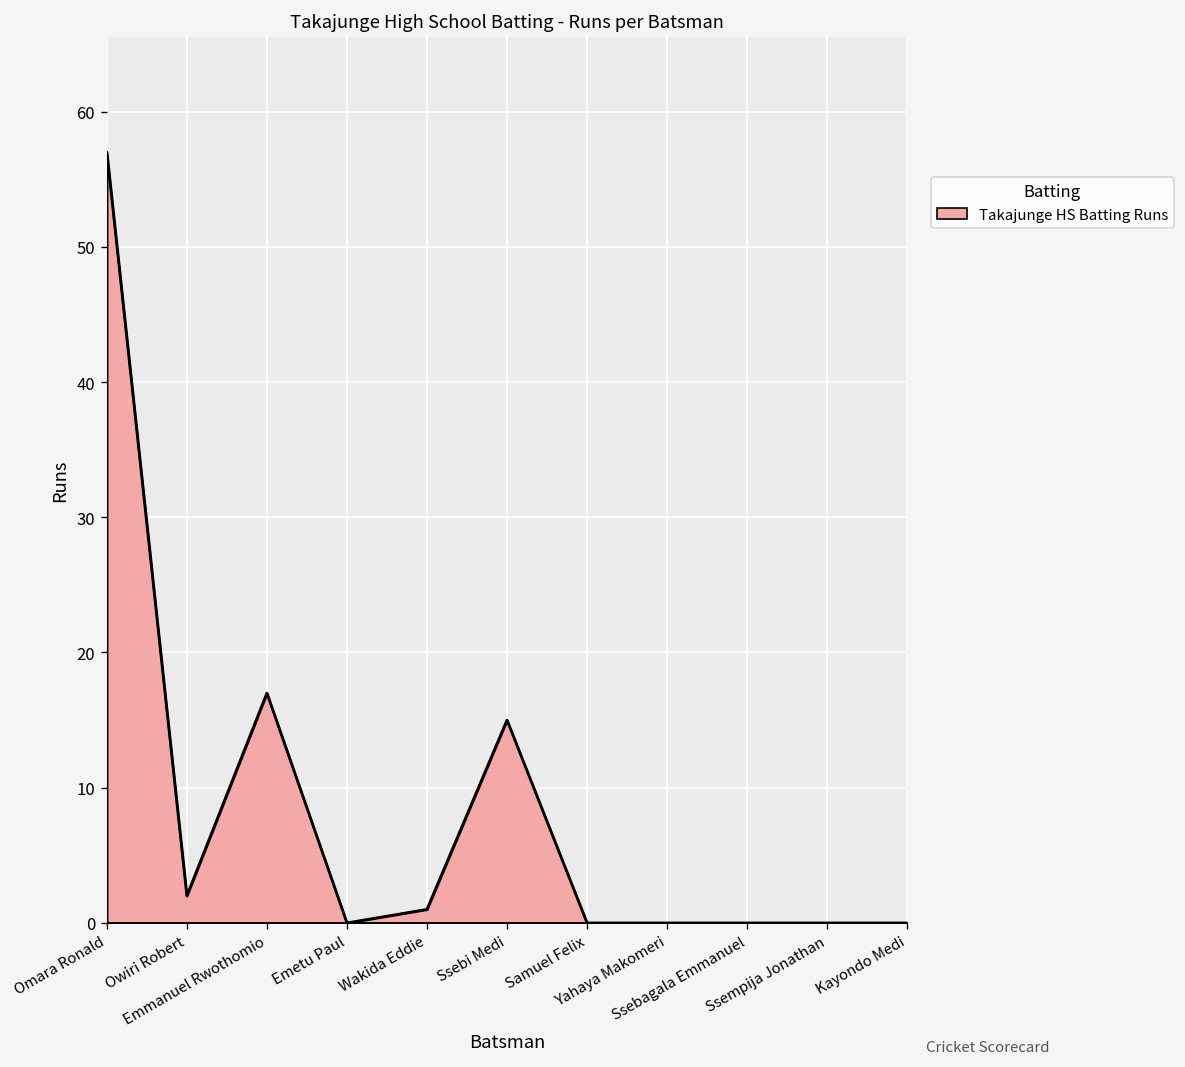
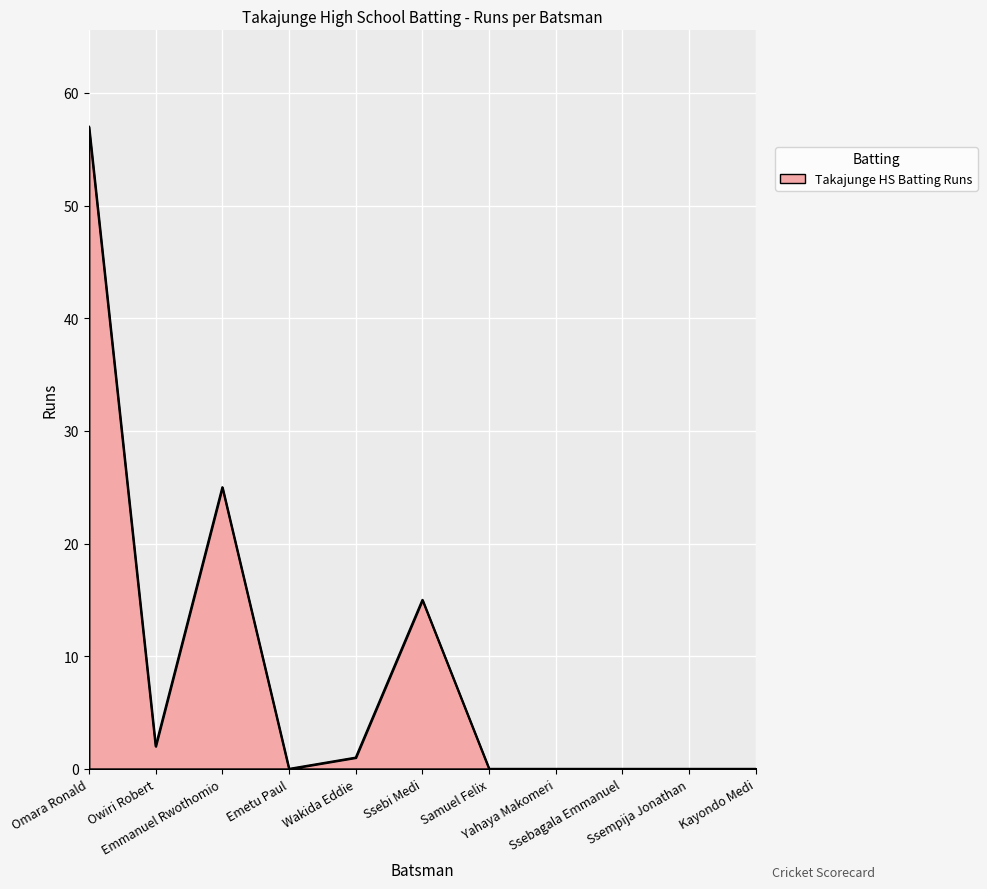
  {
    "Omara Ronald": 57,
    "Owiri Robert": 2,
-   "Emmanuel Rwothomio": 17,
+   "Emmanuel Rwothomio": 25,
    "Emetu Paul": 0,
    "Wakida Eddie": 1,
    "Ssebi Medi": 15,
    "Samuel Felix": 0,
    "Yahaya Makomeri": 0,
    "Ssebagala Emmanuel": 0,
    "Ssempija Jonathan": 0,
    "Kayondo Medi": 0
  }
